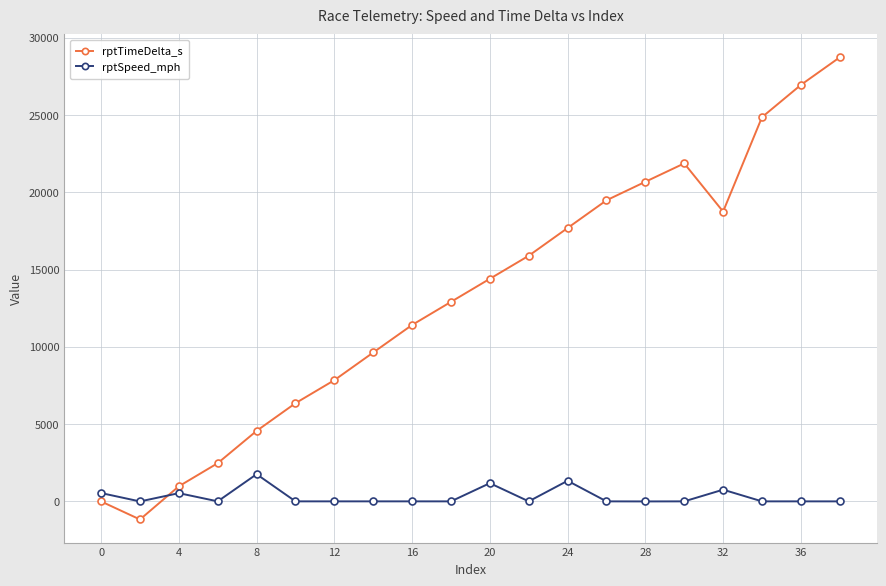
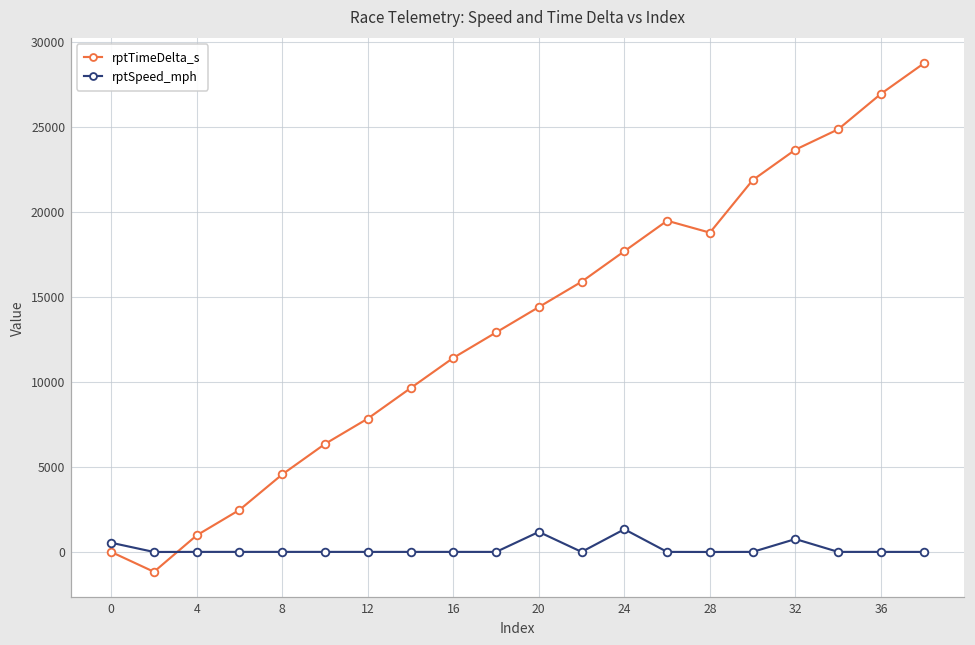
  {
    "rptTimeDelta_s": {
      "0": 0,
      "4": 1000,
      "8": 4600,
      "12": 7800,
      "16": 11400,
      "20": 14400,
      "24": 17700,
-     "28": 20700,
-     "32": 18700,
+     "28": 18800,
+     "32": 23700,
      "36": 26900
    },
    "rptSpeed_mph": {
      "0": 500,
-     "4": 500,
-     "8": 1800,
+     "4": 0,
+     "8": 0,
      "12": 0,
      "16": 0,
      "20": 1200,
      "24": 1300,
      "28": 0,
      "32": 800,
      "36": 0
    }
  }
